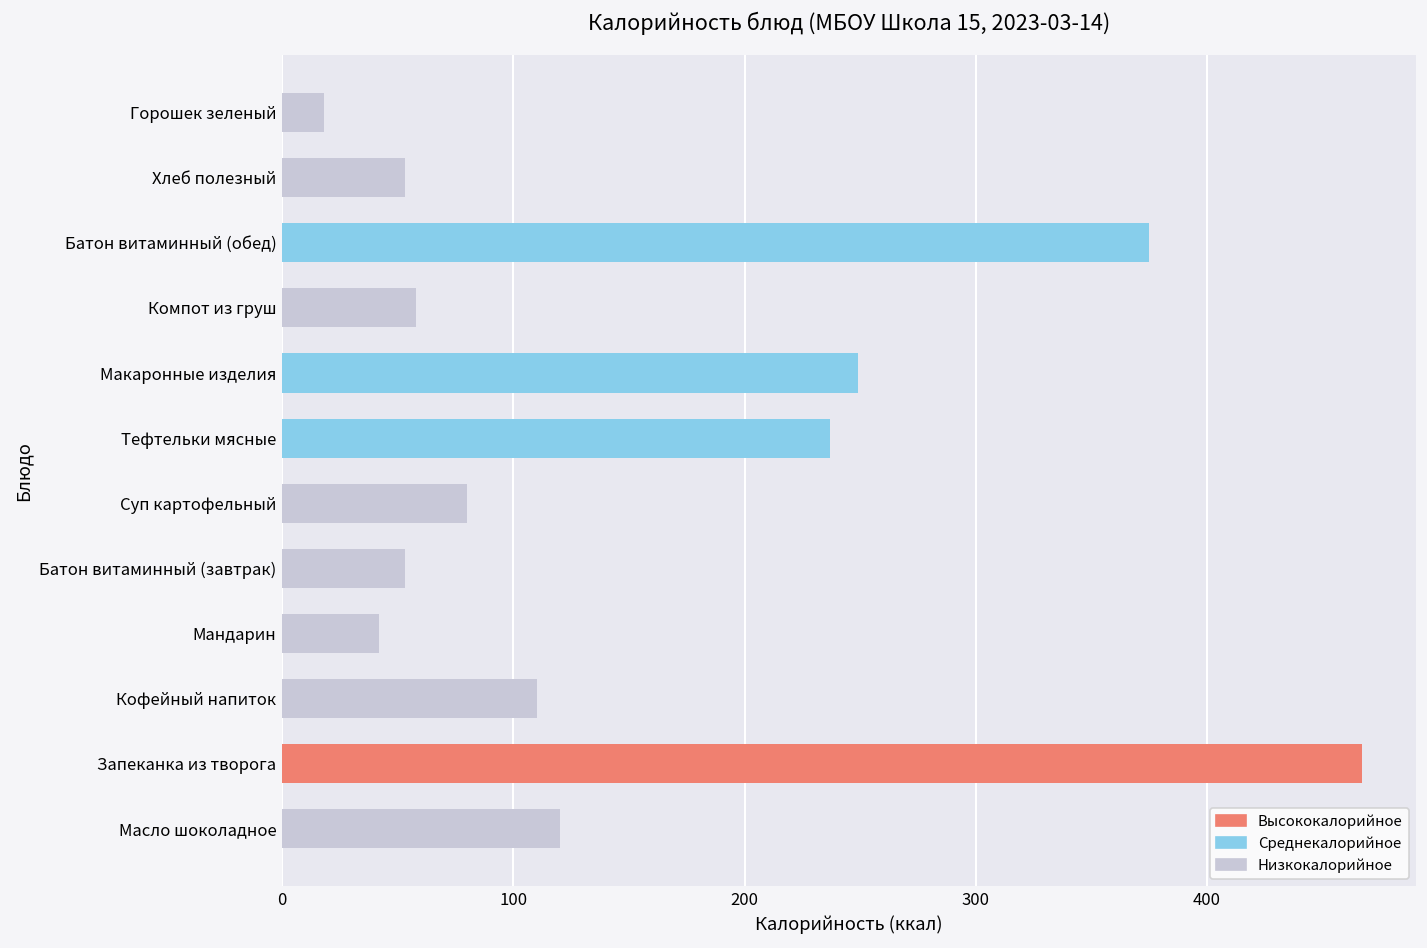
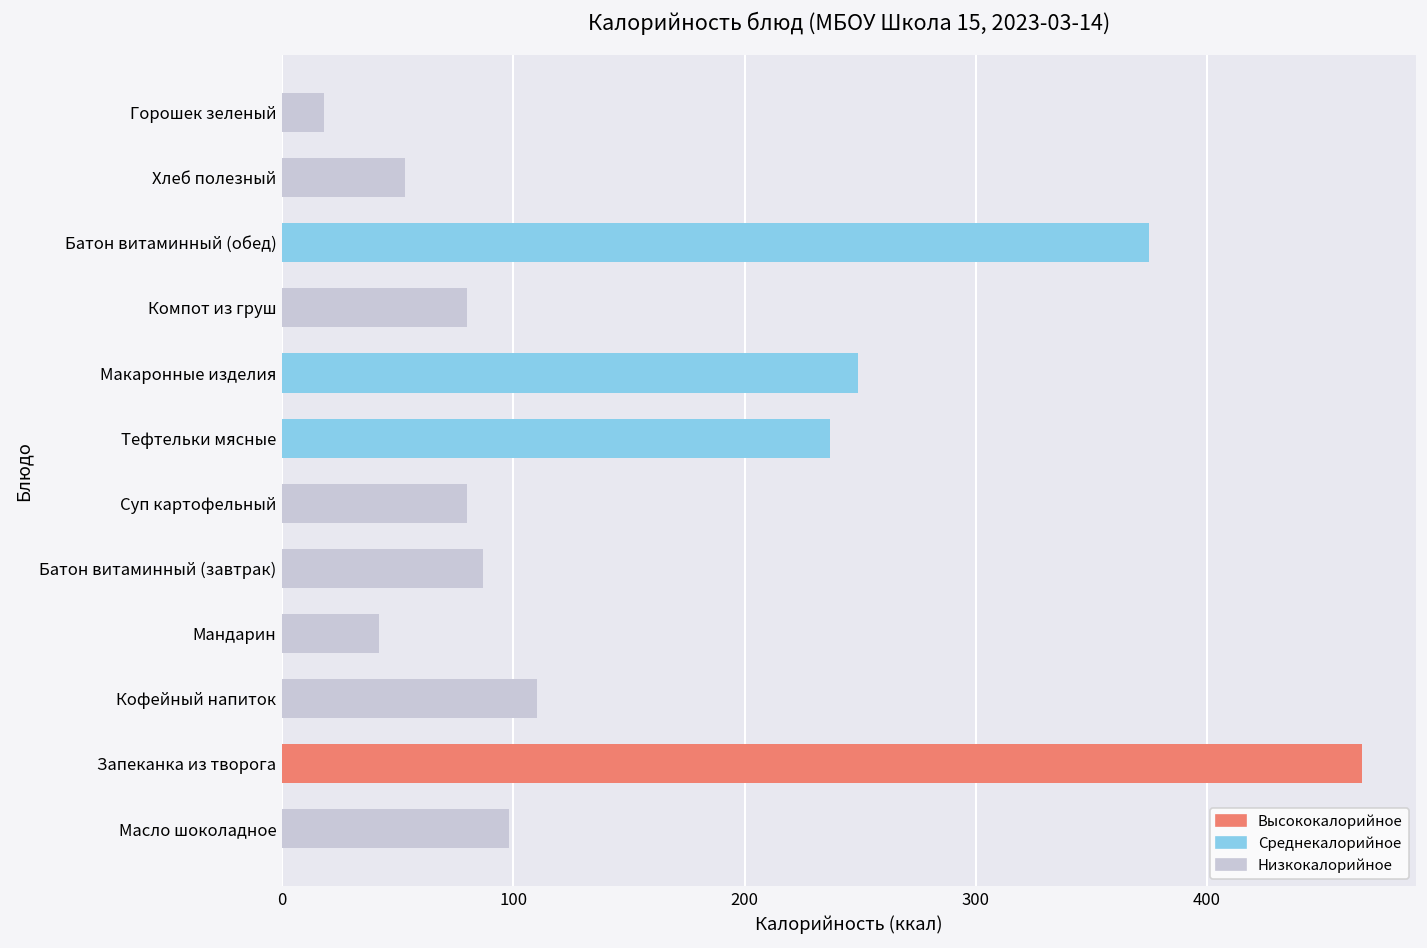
  {
    "Горошек зеленый": 18,
    "Хлеб полезный": 53,
    "Батон витаминный (обед)": 375,
-   "Компот из груш": 58,
+   "Компот из груш": 80,
    "Макаронные изделия": 249,
    "Тефтельки мясные": 237,
    "Суп картофельный": 80,
-   "Батон витаминный (завтрак)": 53,
+   "Батон витаминный (завтрак)": 87,
    "Мандарин": 42,
    "Кофейный напиток": 110,
    "Запеканка из творога": 467,
-   "Масло шоколадное": 120
+   "Масло шоколадное": 98
  }
